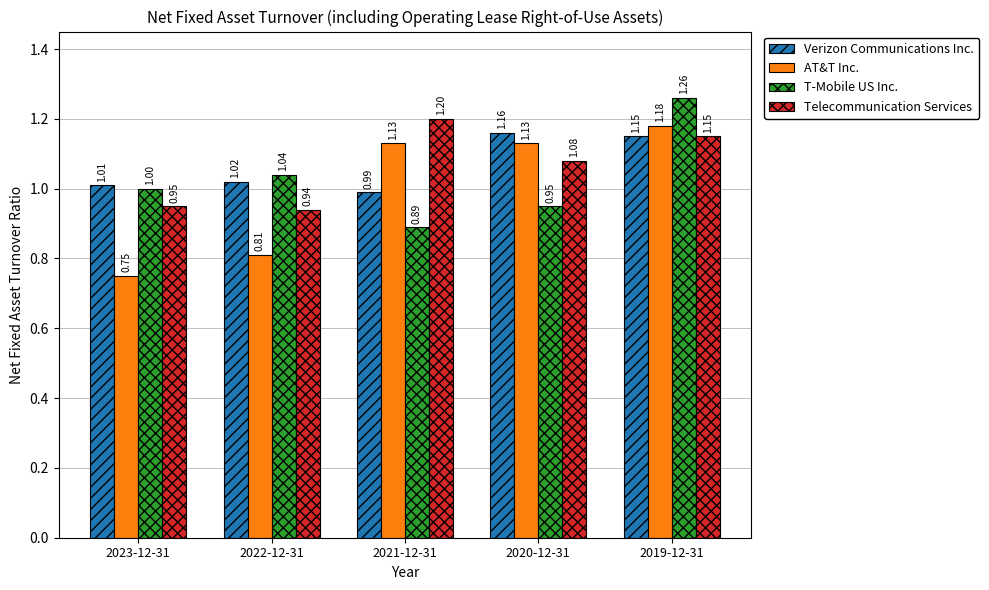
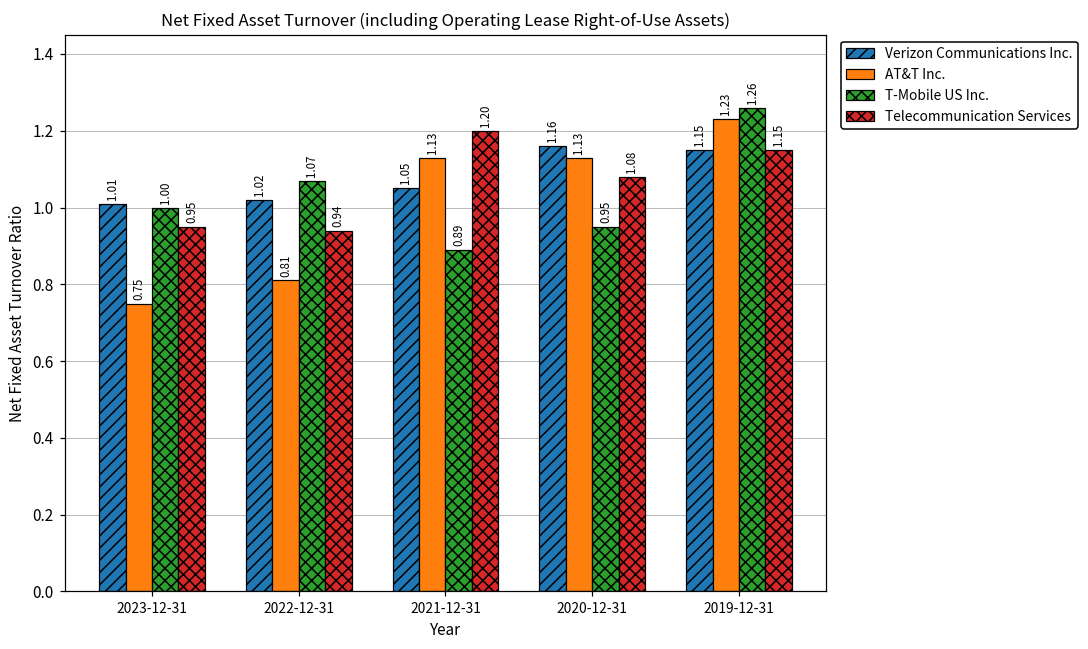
  {
    "Verizon Communications Inc.": {
      "2023-12-31": 1.01,
      "2022-12-31": 1.02,
-     "2021-12-31": 0.99,
+     "2021-12-31": 1.05,
      "2020-12-31": 1.16,
      "2019-12-31": 1.15
    },
    "AT&T Inc.": {
      "2023-12-31": 0.75,
      "2022-12-31": 0.81,
      "2021-12-31": 1.13,
      "2020-12-31": 1.13,
-     "2019-12-31": 1.18
+     "2019-12-31": 1.23
    },
    "T-Mobile US Inc.": {
      "2023-12-31": 1.00,
-     "2022-12-31": 1.04,
+     "2022-12-31": 1.07,
      "2021-12-31": 0.89,
      "2020-12-31": 0.95,
      "2019-12-31": 1.26
    },
    "Telecommunication Services": {
      "2023-12-31": 0.95,
      "2022-12-31": 0.94,
      "2021-12-31": 1.20,
      "2020-12-31": 1.08,
      "2019-12-31": 1.15
    }
  }
